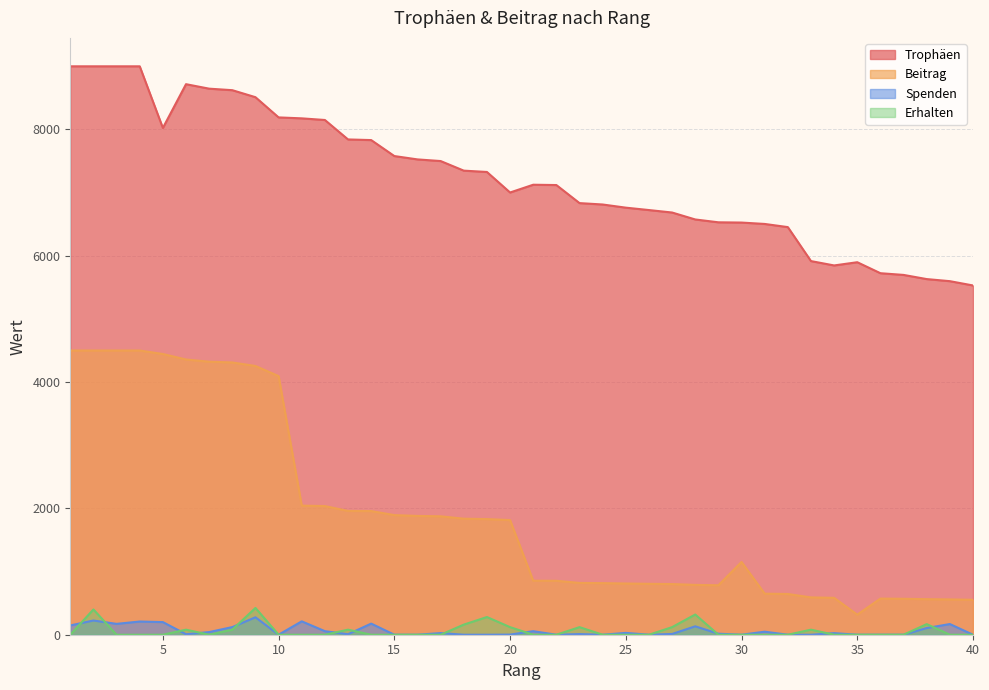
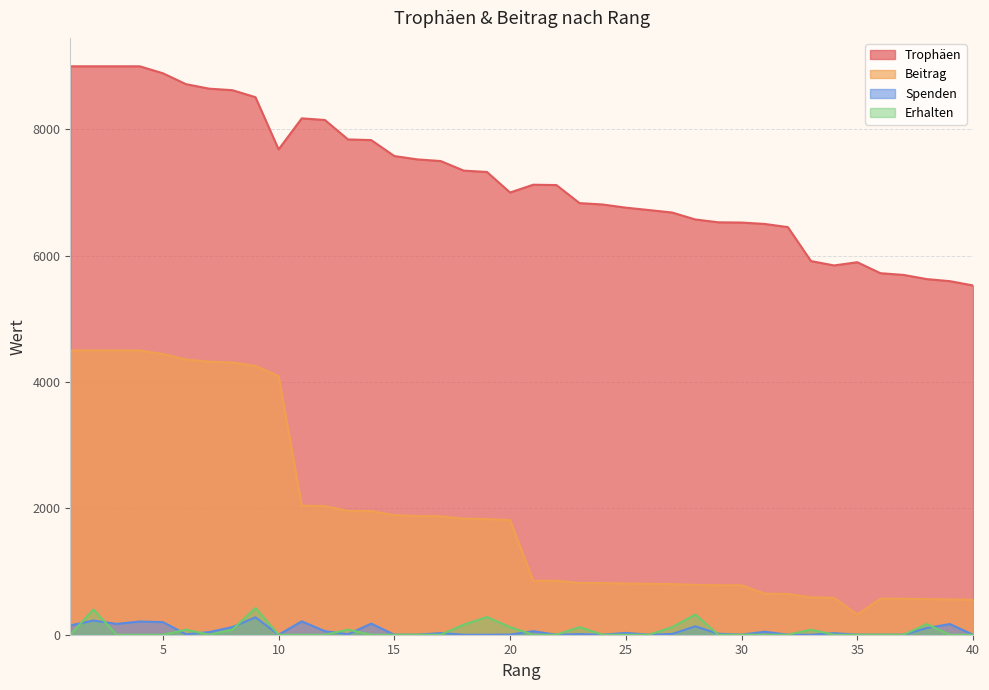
  {
    "Trophäen": {
-     "5": 8000,
-     "10": 8200,
+     "5": 8900,
+     "10": 7700,
      "15": 7600,
      "20": 7000,
      "25": 6800,
      "30": 6500,
      "35": 5900,
      "40": 5500
    },
    "Beitrag": {
      "5": 4400,
      "10": 4100,
      "15": 1900,
      "20": 1800,
      "25": 800,
-     "30": 1200,
+     "30": 800,
      "35": 300,
      "40": 600
    },
    "Spenden": {
      "5": 200,
      "20": 0
    },
    "Erhalten": {
      "5": 0,
      "20": 100
    }
  }
